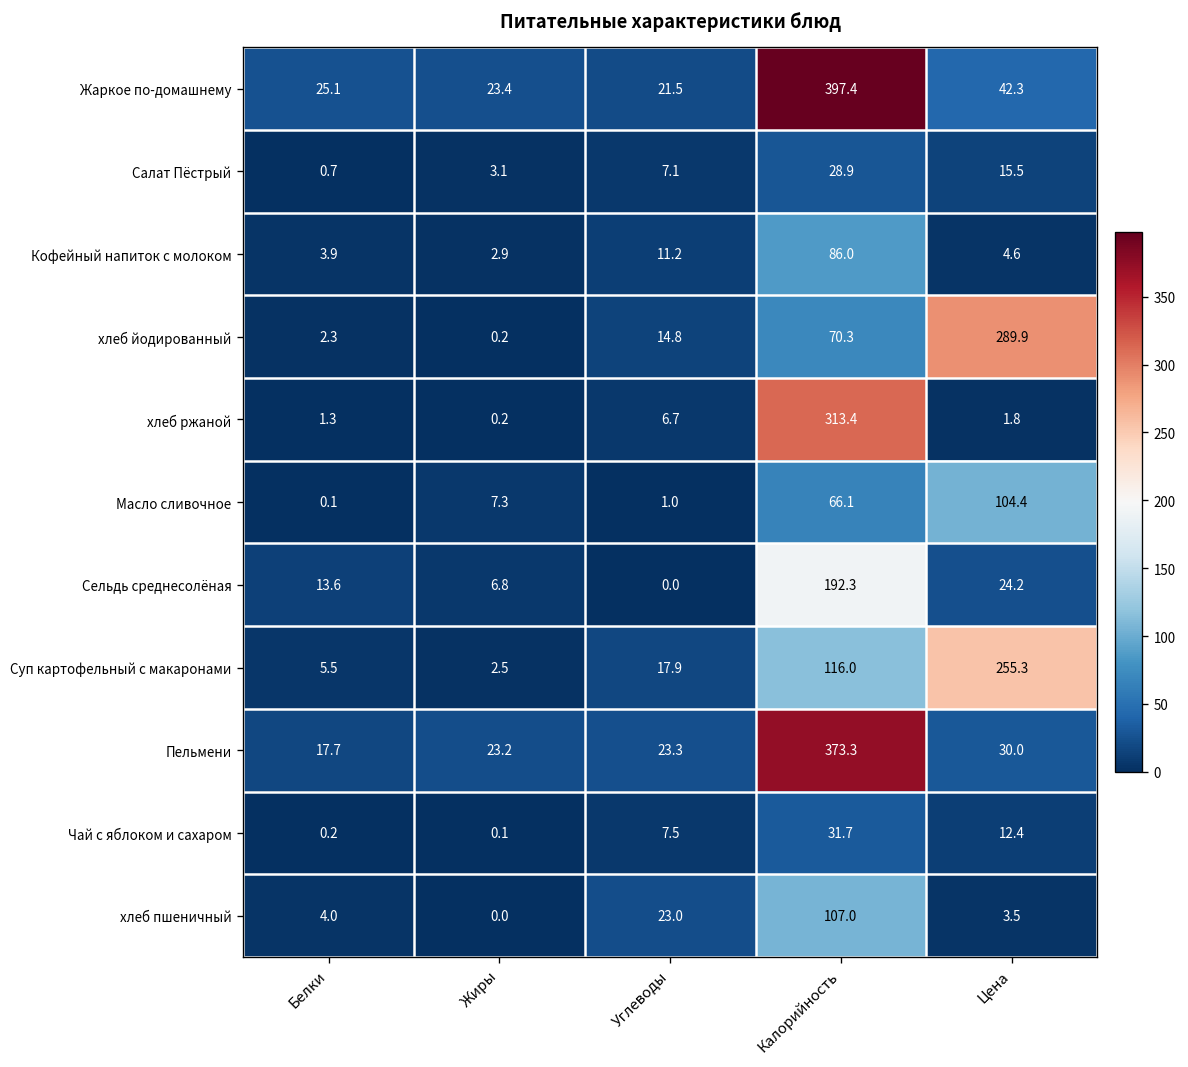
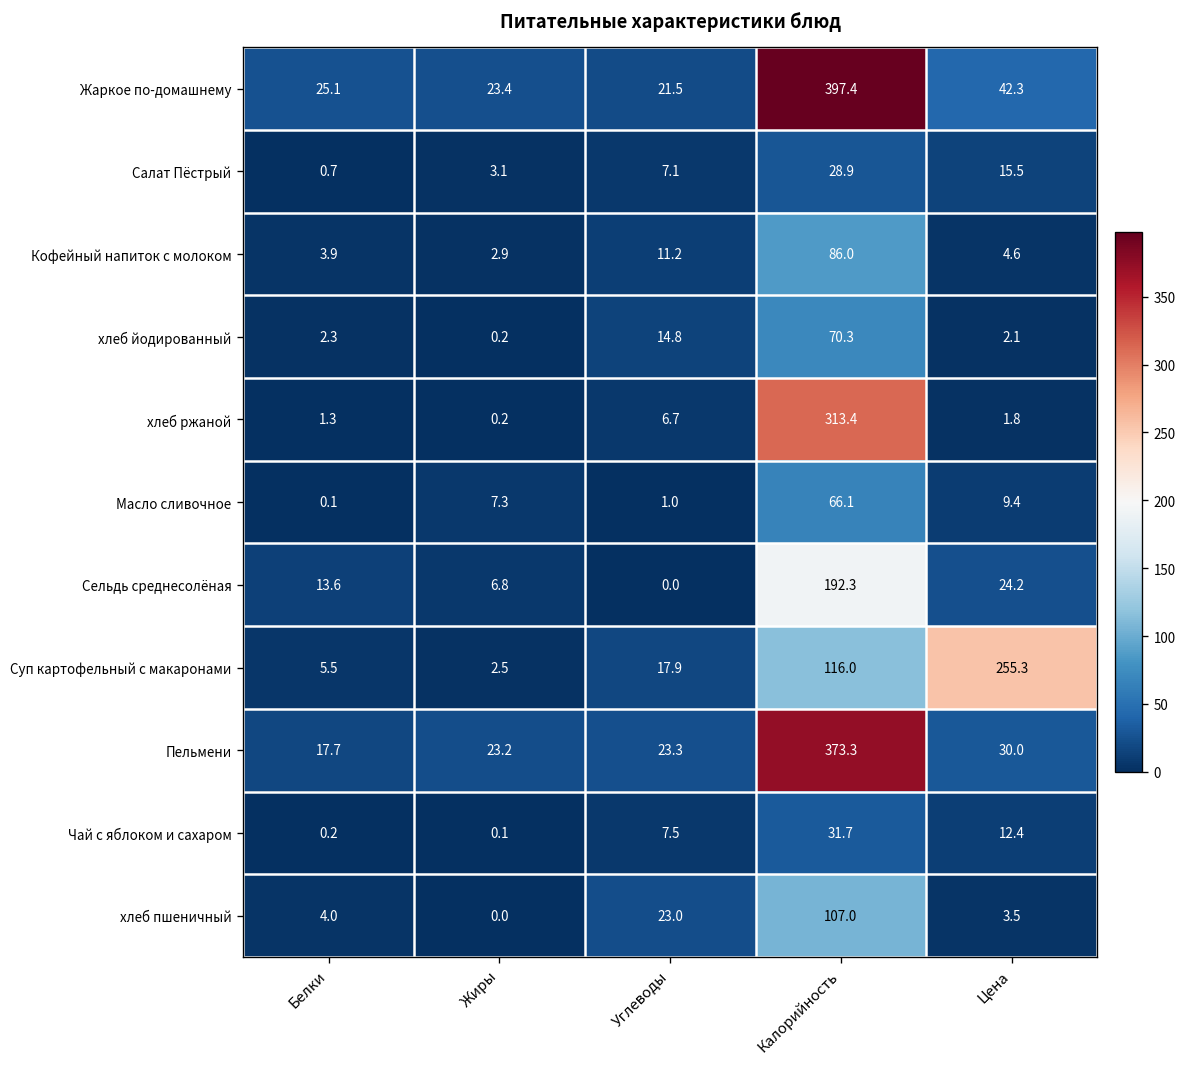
  {
    "Жаркое по-домашнему": {
      "Белки": 25.1,
      "Жиры": 23.4,
      "Углеводы": 21.5,
      "Калорийность": 397.4,
      "Цена": 42.3
    },
    "Салат Пёстрый": {
      "Белки": 0.7,
      "Жиры": 3.1,
      "Углеводы": 7.1,
      "Калорийность": 28.9,
      "Цена": 15.5
    },
    "Кофейный напиток с молоком": {
      "Белки": 3.9,
      "Жиры": 2.9,
      "Углеводы": 11.2,
      "Калорийность": 86.0,
      "Цена": 4.6
    },
    "хлеб йодированный": {
      "Белки": 2.3,
      "Жиры": 0.2,
      "Углеводы": 14.8,
      "Калорийность": 70.3,
-     "Цена": 289.9
+     "Цена": 2.1
    },
    "хлеб ржаной": {
      "Белки": 1.3,
      "Жиры": 0.2,
      "Углеводы": 6.7,
      "Калорийность": 313.4,
      "Цена": 1.8
    },
    "Масло сливочное": {
      "Белки": 0.1,
      "Жиры": 7.3,
      "Углеводы": 1.0,
      "Калорийность": 66.1,
-     "Цена": 104.4
+     "Цена": 9.4
    },
    "Сельдь среднесолёная": {
      "Белки": 13.6,
      "Жиры": 6.8,
      "Углеводы": 0.0,
      "Калорийность": 192.3,
      "Цена": 24.2
    },
    "Суп картофельный с макаронами": {
      "Белки": 5.5,
      "Жиры": 2.5,
      "Углеводы": 17.9,
      "Калорийность": 116.0,
      "Цена": 255.3
    },
    "Пельмени": {
      "Белки": 17.7,
      "Жиры": 23.2,
      "Углеводы": 23.3,
      "Калорийность": 373.3,
      "Цена": 30.0
    },
    "Чай с яблоком и сахаром": {
      "Белки": 0.2,
      "Жиры": 0.1,
      "Углеводы": 7.5,
      "Калорийность": 31.7,
      "Цена": 12.4
    },
    "хлеб пшеничный": {
      "Белки": 4.0,
      "Жиры": 0.0,
      "Углеводы": 23.0,
      "Калорийность": 107.0,
      "Цена": 3.5
    }
  }
